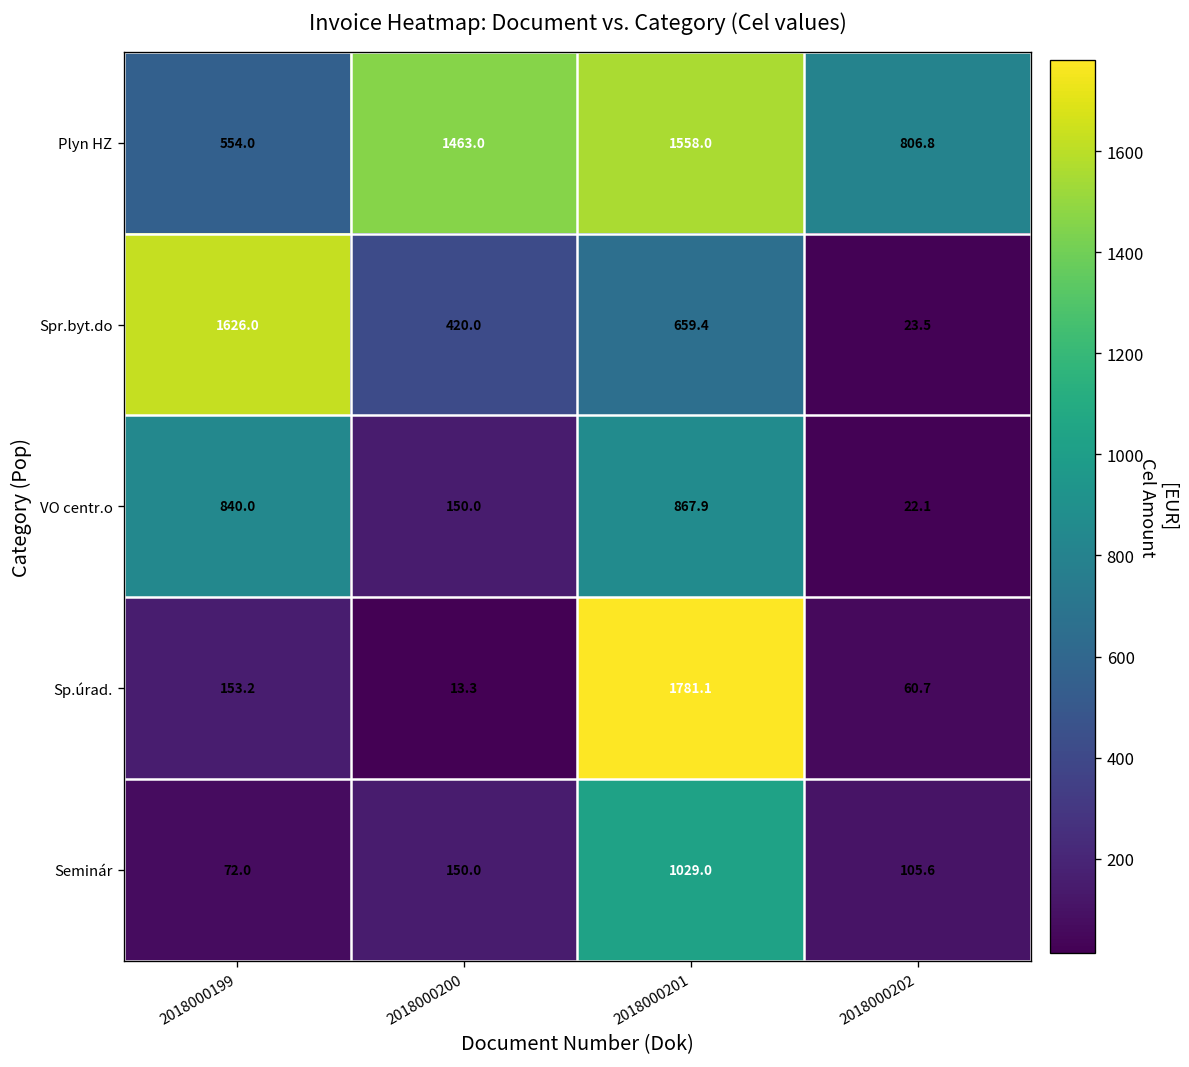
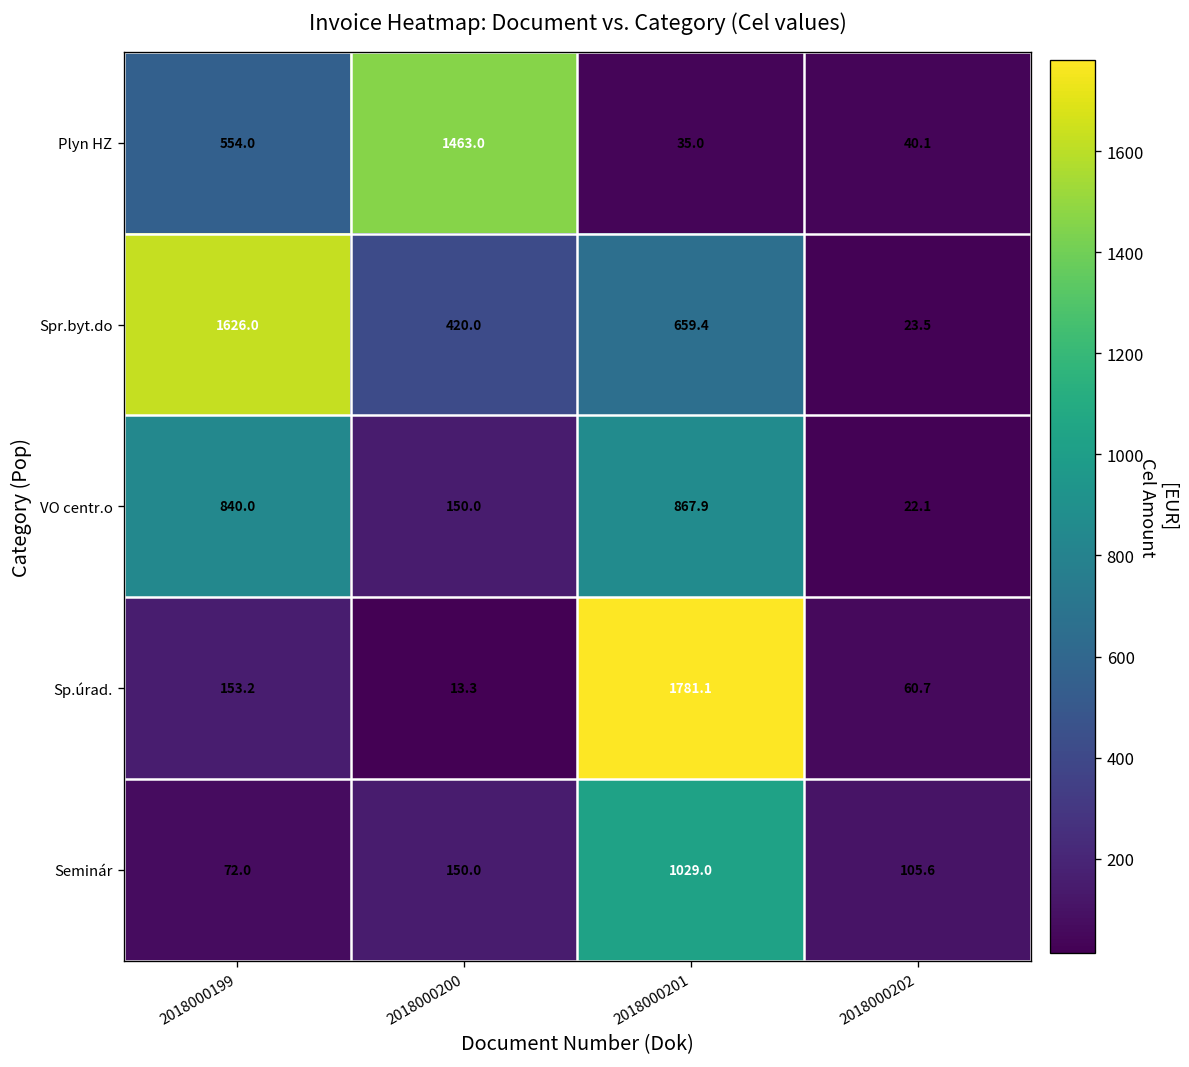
  {
    "Plyn HZ": {
      "2018000199": 554.0,
      "2018000200": 1463.0,
-     "2018000201": 1558.0,
-     "2018000202": 806.8
+     "2018000201": 35.0,
+     "2018000202": 40.1
    },
    "Spr.byt.do": {
      "2018000199": 1626.0,
      "2018000200": 420.0,
      "2018000201": 659.4,
      "2018000202": 23.5
    },
    "VO centr.o": {
      "2018000199": 840.0,
      "2018000200": 150.0,
      "2018000201": 867.9,
      "2018000202": 22.1
    },
    "Sp.úrad.": {
      "2018000199": 153.2,
      "2018000200": 13.3,
      "2018000201": 1781.1,
      "2018000202": 60.7
    },
    "Seminár": {
      "2018000199": 72.0,
      "2018000200": 150.0,
      "2018000201": 1029.0,
      "2018000202": 105.6
    }
  }
